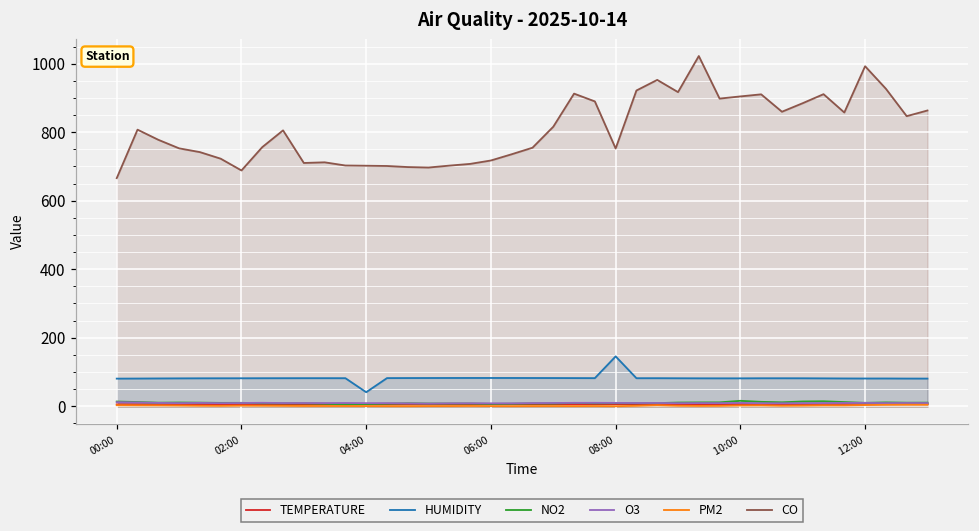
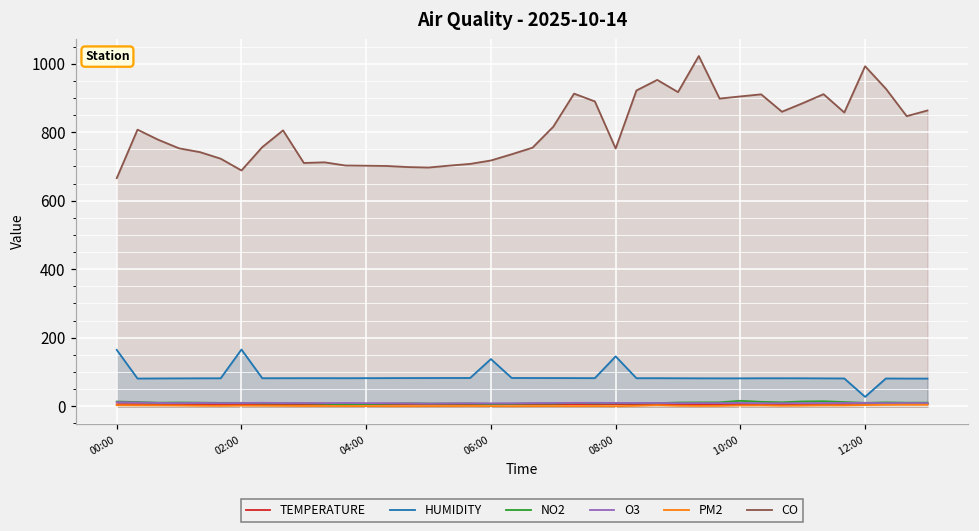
  {
    "HUMIDITY": {
-     "00:00": 80,
-     "02:00": 80,
-     "04:00": 40,
-     "06:00": 80,
+     "00:00": 160,
+     "02:00": 170,
+     "04:00": 80,
+     "06:00": 140,
      "08:00": 150,
      "10:00": 80,
-     "12:00": 80
+     "12:00": 30
    },
    "CO": {
      "00:00": 670,
      "02:00": 690,
      "04:00": 700,
      "06:00": 720,
      "08:00": 750,
      "10:00": 900,
      "12:00": 990
    }
  }
